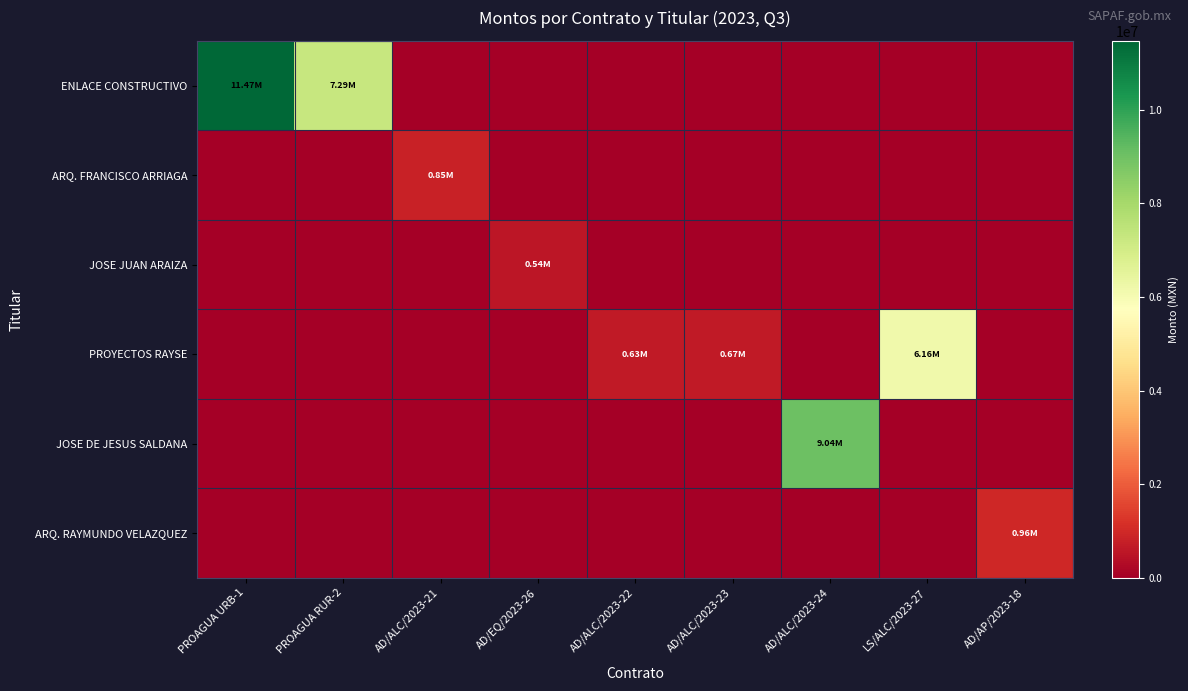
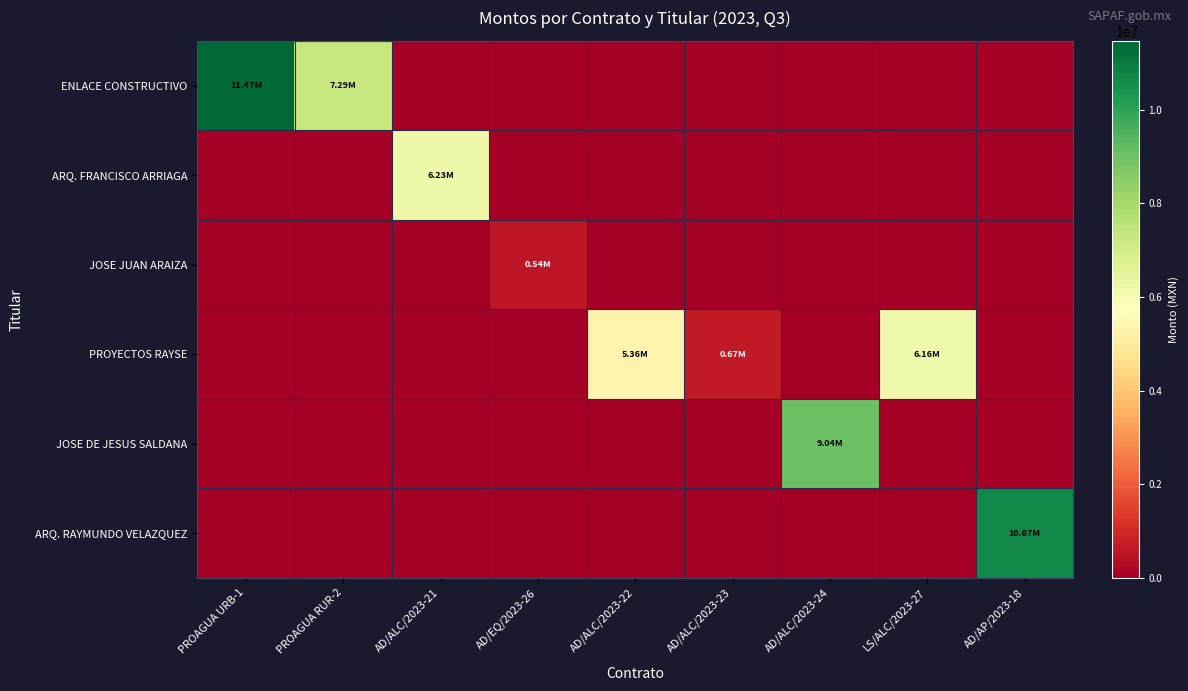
  {
    "ENLACE CONSTRUCTIVO": {
      "PROAGUA URB-1": "11.47M",
      "PROAGUA RUR-2": "7.29M"
    },
    "ARQ. FRANCISCO ARRIAGA": {
-     "AD/ALC/2023-21": "0.85M"
+     "AD/ALC/2023-21": "6.23M"
    },
    "JOSE JUAN ARAIZA": {
      "AD/EQ/2023-26": "0.54M"
    },
    "PROYECTOS RAYSE": {
-     "AD/ALC/2023-22": "0.63M",
+     "AD/ALC/2023-22": "5.36M",
      "AD/ALC/2023-23": "0.67M",
      "LS/ALC/2023-27": "6.16M"
    },
    "JOSE DE JESUS SALDANA": {
      "AD/ALC/2023-24": "9.04M"
    },
    "ARQ. RAYMUNDO VELAZQUEZ": {
-     "AD/AP/2023-18": "0.96M"
+     "AD/AP/2023-18": "10.67M"
    }
  }
